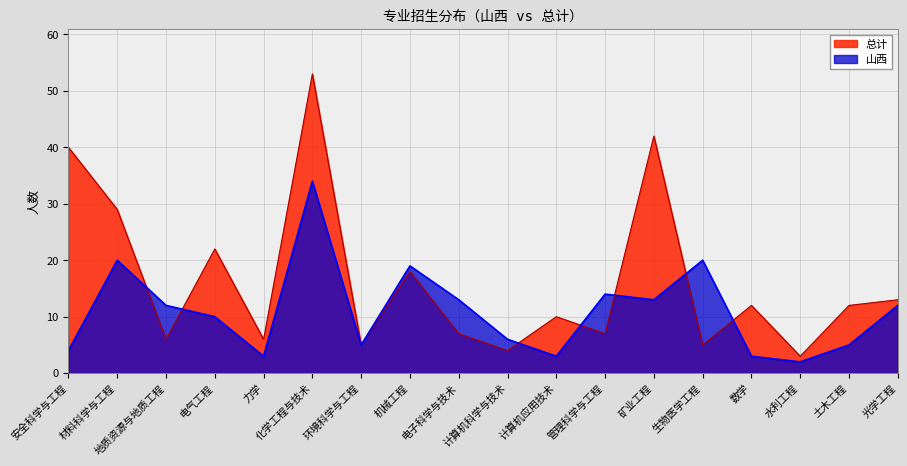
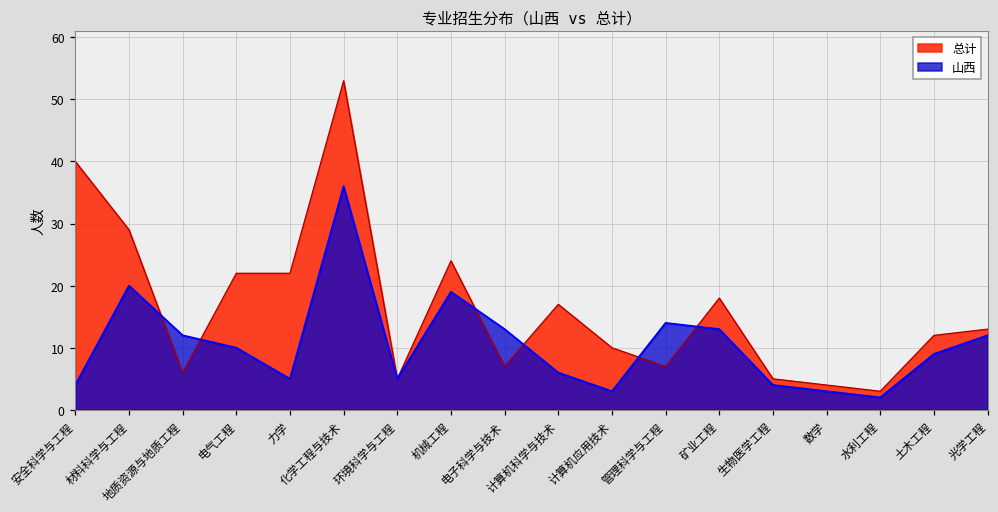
  {
    "总计": {
      "安全科学与工程": 40,
      "材料科学与工程": 29,
      "地质资源与地质工程": 6,
      "电气工程": 22,
-     "力学": 6,
+     "力学": 22,
      "化学工程与技术": 53,
-     "机械工程": 18,
+     "机械工程": 24,
      "电子科学与技术": 7,
-     "计算机科学与技术": 4,
+     "计算机科学与技术": 17,
      "计算机应用技术": 10,
      "管理科学与工程": 7,
-     "矿业工程": 42,
+     "矿业工程": 18,
      "生物医学工程": 5,
-     "数学": 12,
+     "数学": 4,
      "水利工程": 3,
      "土木工程": 12,
      "光学工程": 13
    },
    "山西": {
      "安全科学与工程": 4,
      "材料科学与工程": 20,
      "地质资源与地质工程": 12,
      "电气工程": 10,
-     "力学": 3,
-     "化学工程与技术": 34,
+     "力学": 5,
+     "化学工程与技术": 36,
      "机械工程": 19,
      "电子科学与技术": 13,
      "计算机科学与技术": 6,
      "计算机应用技术": 3,
      "管理科学与工程": 14,
      "矿业工程": 13,
-     "生物医学工程": 20,
+     "生物医学工程": 4,
      "数学": 3,
      "水利工程": 2,
-     "土木工程": 5,
+     "土木工程": 9,
      "光学工程": 12
    }
  }
